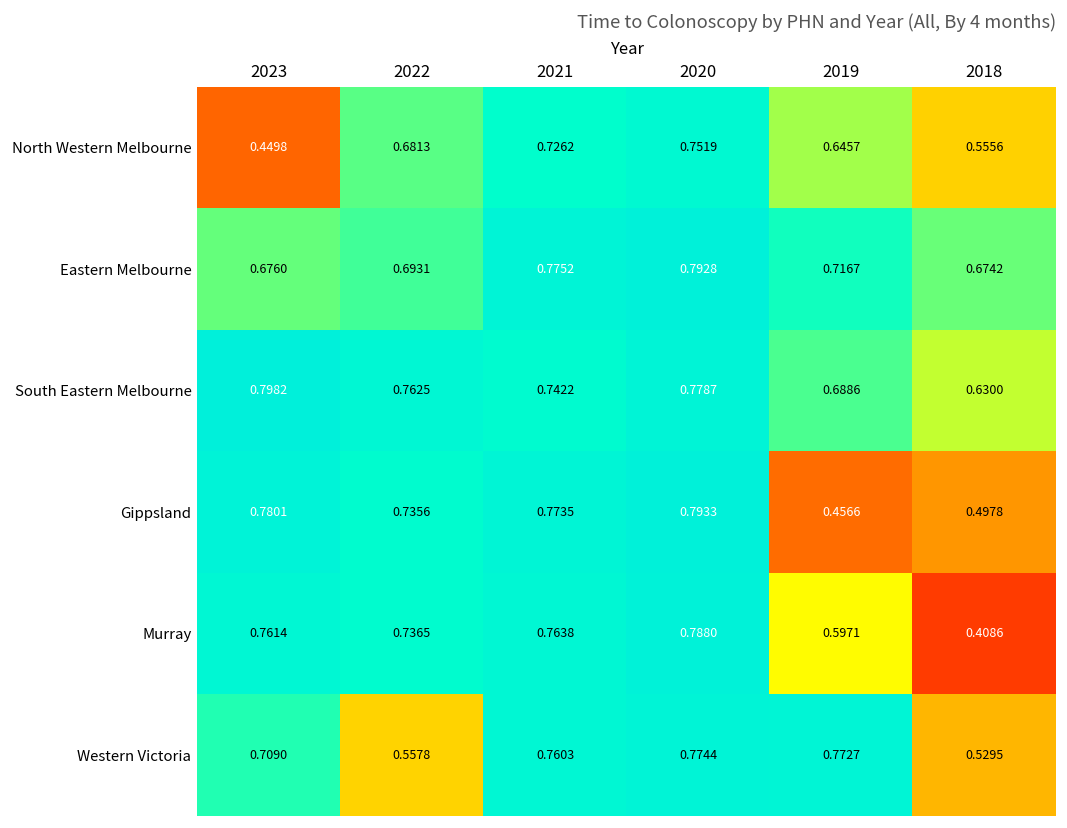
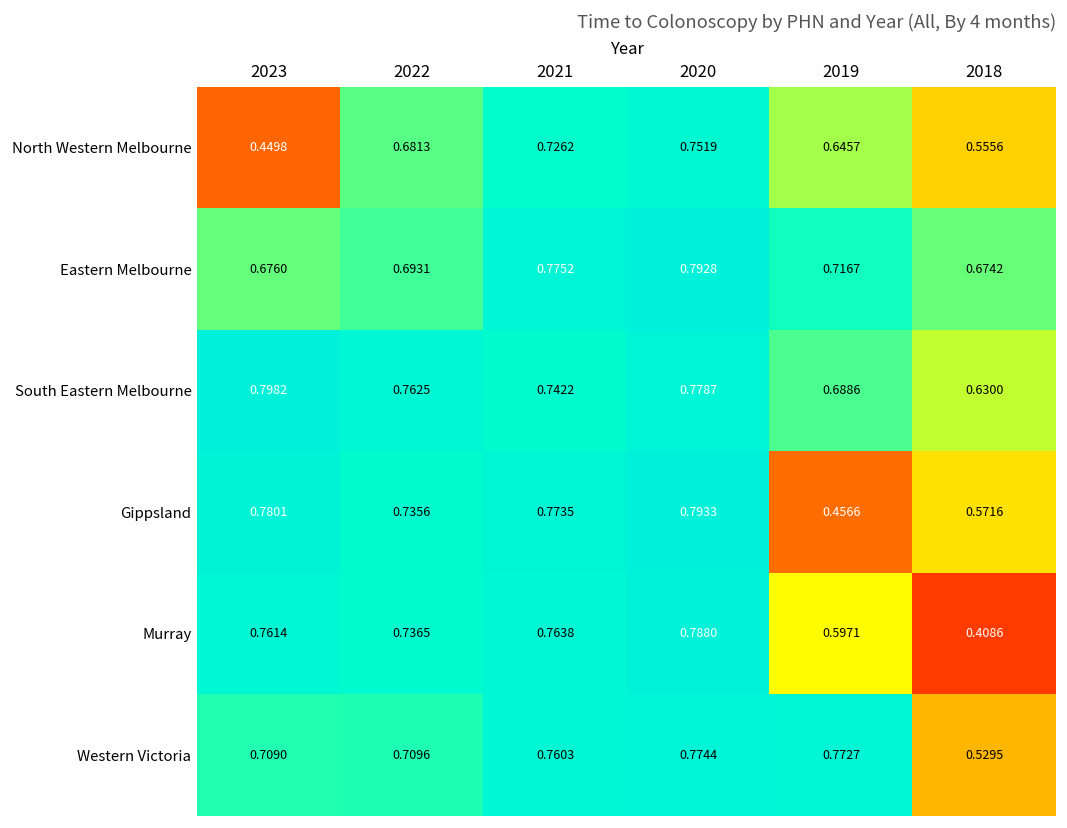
  {
    "North Western Melbourne": {
      "2023": 0.4498,
      "2022": 0.6813,
      "2021": 0.7262,
      "2020": 0.7519,
      "2019": 0.6457,
      "2018": 0.5556
    },
    "Eastern Melbourne": {
      "2023": 0.6760,
      "2022": 0.6931,
      "2021": 0.7752,
      "2020": 0.7928,
      "2019": 0.7167,
      "2018": 0.6742
    },
    "South Eastern Melbourne": {
      "2023": 0.7982,
      "2022": 0.7625,
      "2021": 0.7422,
      "2020": 0.7787,
      "2019": 0.6886,
      "2018": 0.6300
    },
    "Gippsland": {
      "2023": 0.7801,
      "2022": 0.7356,
      "2021": 0.7735,
      "2020": 0.7933,
      "2019": 0.4566,
-     "2018": 0.4978
+     "2018": 0.5716
    },
    "Murray": {
      "2023": 0.7614,
      "2022": 0.7365,
      "2021": 0.7638,
      "2020": 0.7880,
      "2019": 0.5971,
      "2018": 0.4086
    },
    "Western Victoria": {
      "2023": 0.7090,
-     "2022": 0.5578,
+     "2022": 0.7096,
      "2021": 0.7603,
      "2020": 0.7744,
      "2019": 0.7727,
      "2018": 0.5295
    }
  }
